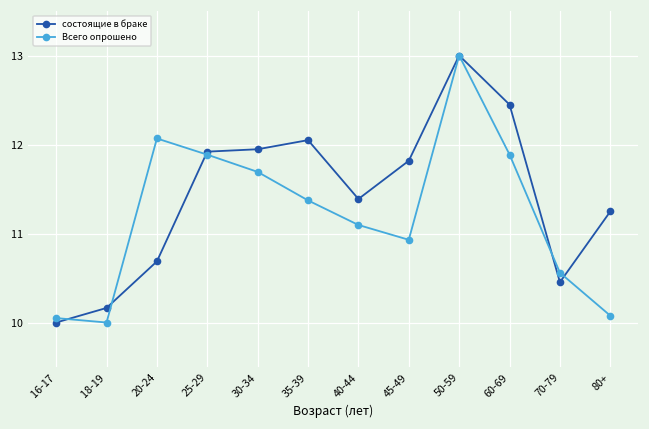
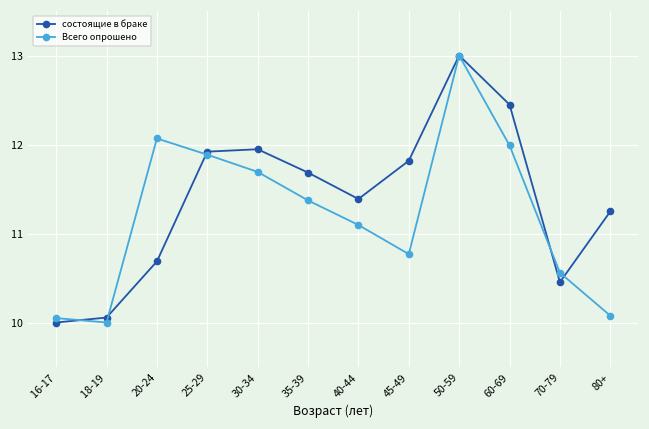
  {
    "состоящие в браке": {
      "16-17": 10.0,
-     "18-19": 10.2,
+     "18-19": 10.1,
      "20-24": 10.7,
      "25-29": 11.9,
      "30-34": 11.9,
-     "35-39": 12.0,
+     "35-39": 11.7,
      "40-44": 11.4,
      "45-49": 11.8,
      "60-69": 12.4,
      "70-79": 10.5,
      "80+": 11.2
    },
    "Всего опрошено": {
      "16-17": 10.0,
      "18-19": 10.0,
      "20-24": 12.1,
      "25-29": 11.9,
      "30-34": 11.7,
      "35-39": 11.4,
      "40-44": 11.1,
-     "45-49": 10.9,
-     "60-69": 11.9,
+     "45-49": 10.8,
+     "60-69": 12.0,
      "70-79": 10.6,
      "80+": 10.1
    }
  }
